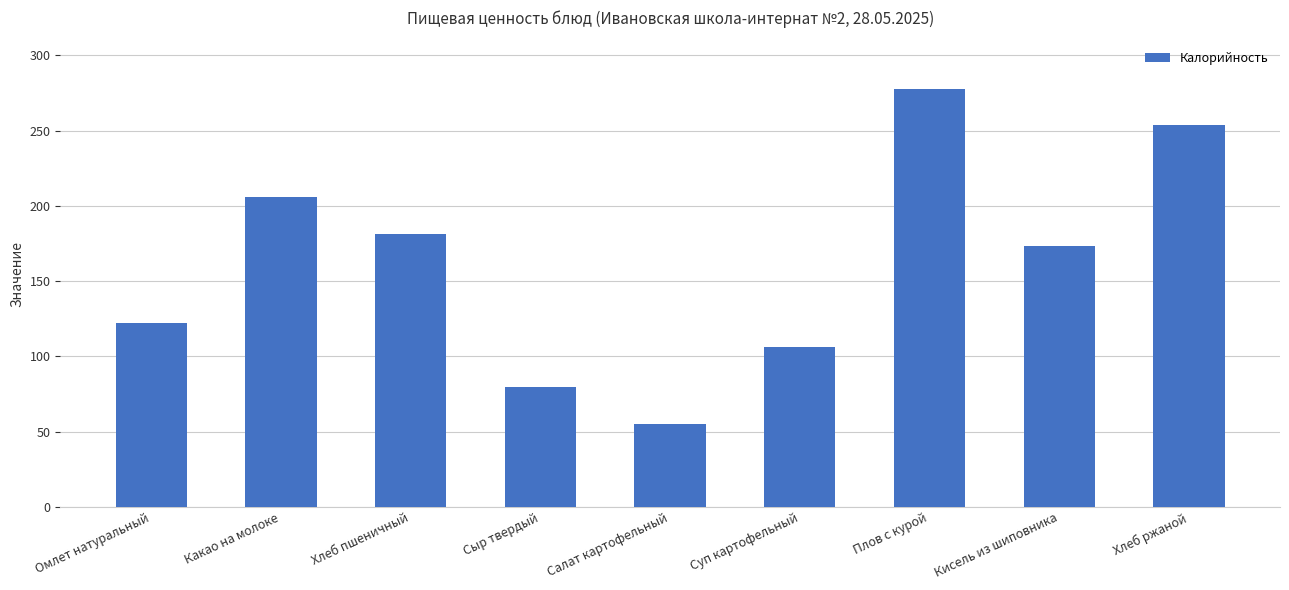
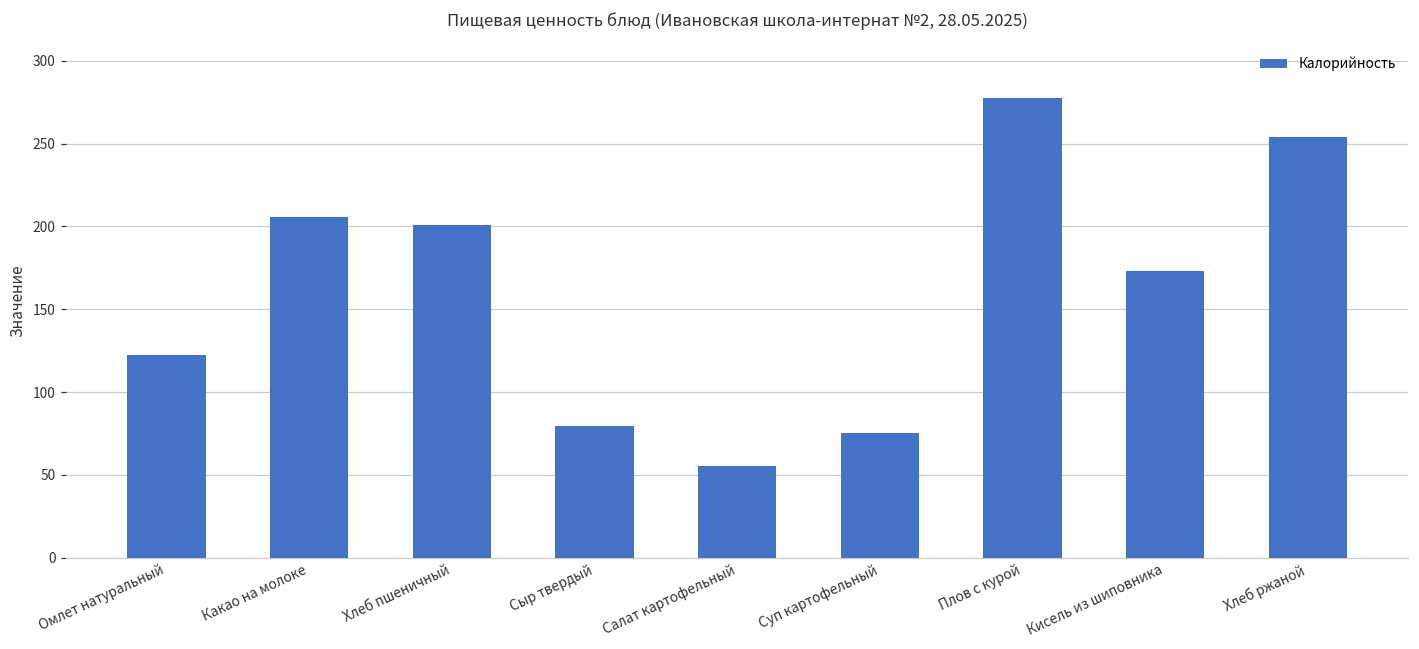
  {
    "Омлет натуральный": 122,
    "Какао на молоке": 206,
-   "Хлеб пшеничный": 182,
+   "Хлеб пшеничный": 201,
    "Сыр твердый": 79,
    "Салат картофельный": 55,
-   "Суп картофельный": 107,
+   "Суп картофельный": 76,
    "Плов с курой": 278,
    "Кисель из шиповника": 173,
    "Хлеб ржаной": 254
  }
